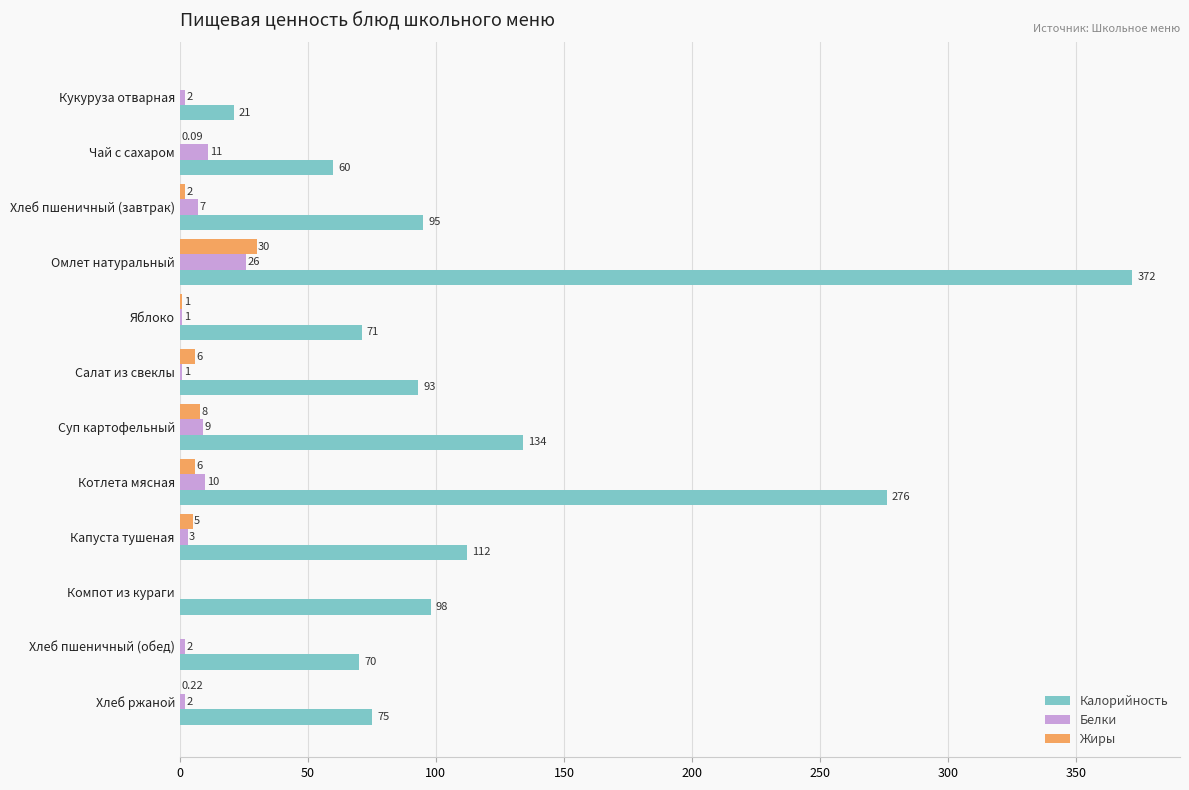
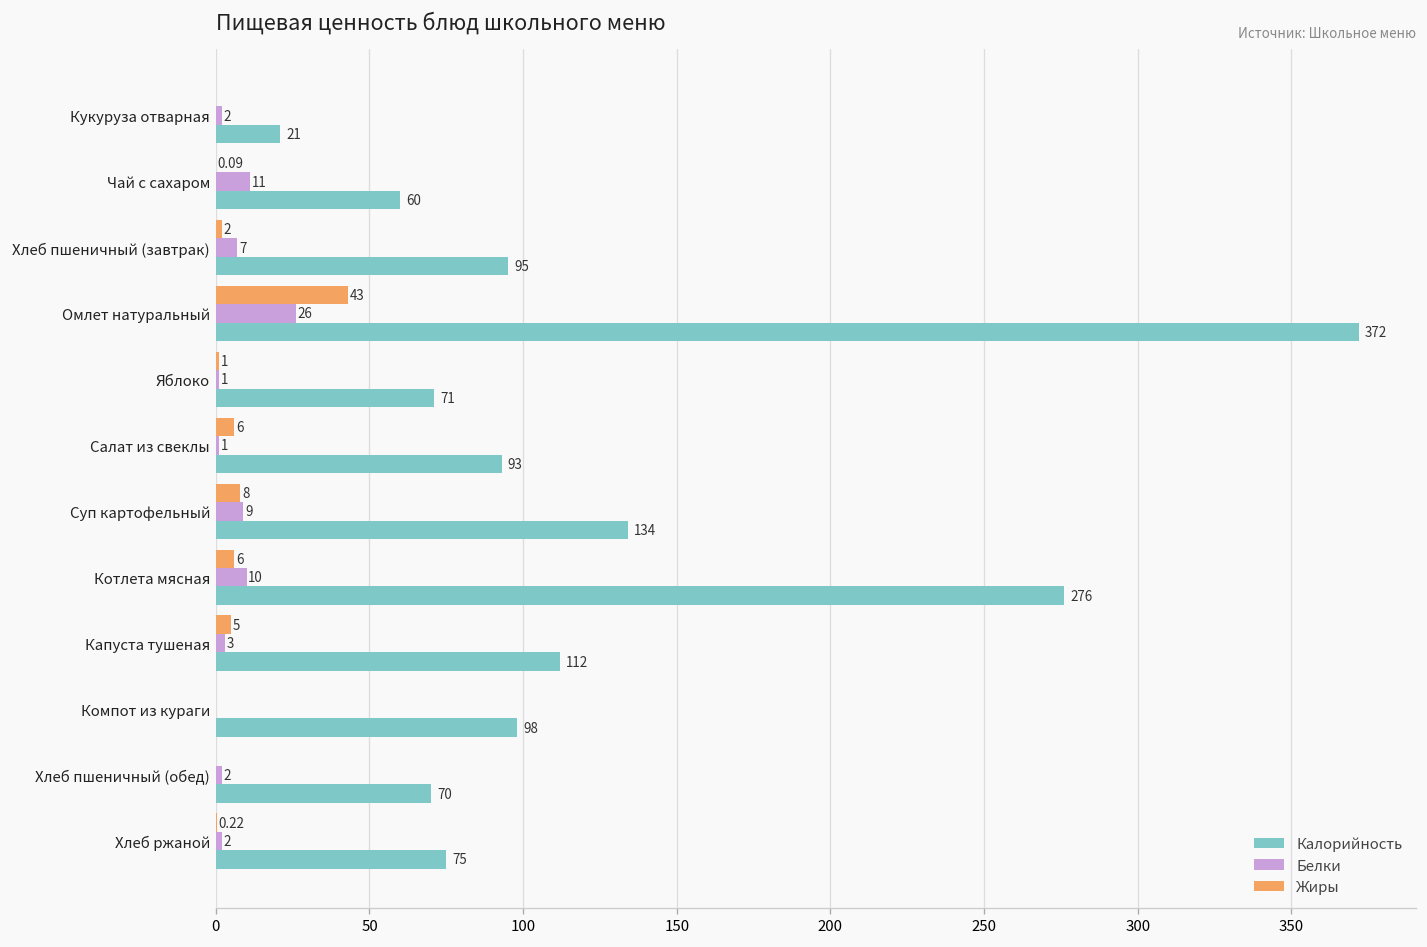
  {
    "Калорийность": {
      "Кукуруза отварная": 21,
      "Чай с сахаром": 60,
      "Хлеб пшеничный (завтрак)": 95,
      "Омлет натуральный": 372,
      "Яблоко": 71,
      "Салат из свеклы": 93,
      "Суп картофельный": 134,
      "Котлета мясная": 276,
      "Капуста тушеная": 112,
      "Компот из кураги": 98,
      "Хлеб пшеничный (обед)": 70,
      "Хлеб ржаной": 75
    },
    "Белки": {
      "Кукуруза отварная": 2,
      "Чай с сахаром": 11,
      "Хлеб пшеничный (завтрак)": 7,
      "Омлет натуральный": 26,
      "Яблоко": 1,
      "Салат из свеклы": 1,
      "Суп картофельный": 9,
      "Котлета мясная": 10,
      "Капуста тушеная": 3,
      "Хлеб пшеничный (обед)": 2,
      "Хлеб ржаной": 2
    },
    "Жиры": {
      "Чай с сахаром": 0.09,
      "Хлеб пшеничный (завтрак)": 2,
-     "Омлет натуральный": 30,
+     "Омлет натуральный": 43,
      "Яблоко": 1,
      "Салат из свеклы": 6,
      "Суп картофельный": 8,
      "Котлета мясная": 6,
      "Капуста тушеная": 5,
      "Хлеб ржаной": 0.22
    }
  }
